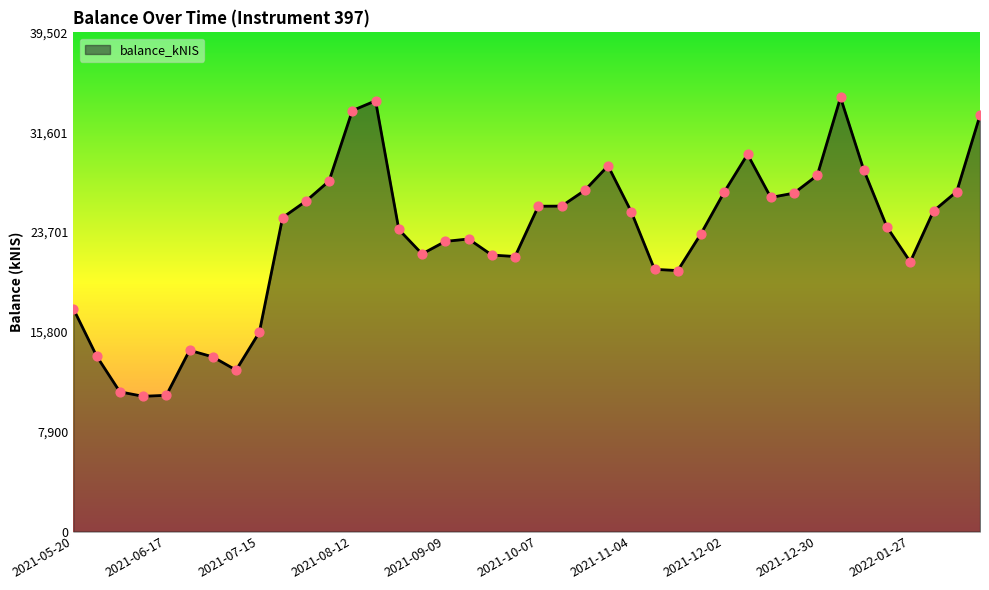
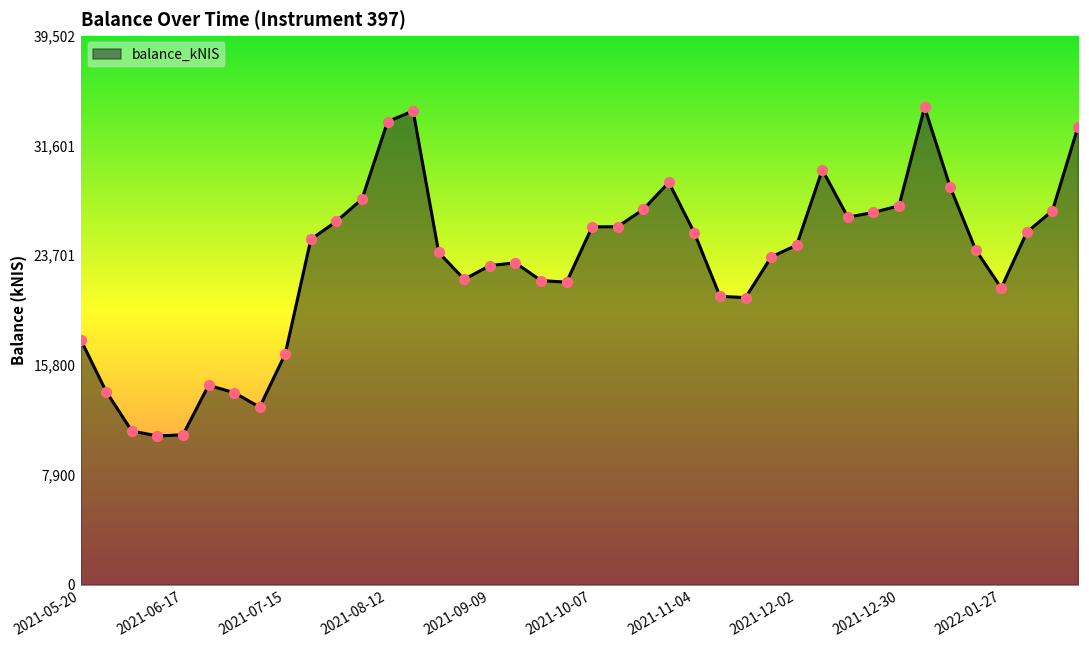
  {
    "2021-05-20": "17,600",
    "2021-06-17": "10,800",
-   "2021-07-15": "15,800",
+   "2021-07-15": "16,600",
    "2021-08-12": "33,300",
    "2021-09-09": "23,000",
    "2021-10-07": "25,700",
    "2021-11-04": "25,300",
-   "2021-12-02": "26,900",
-   "2021-12-30": "28,200",
+   "2021-12-02": "24,400",
+   "2021-12-30": "27,300",
    "2022-01-27": "21,300"
  }
